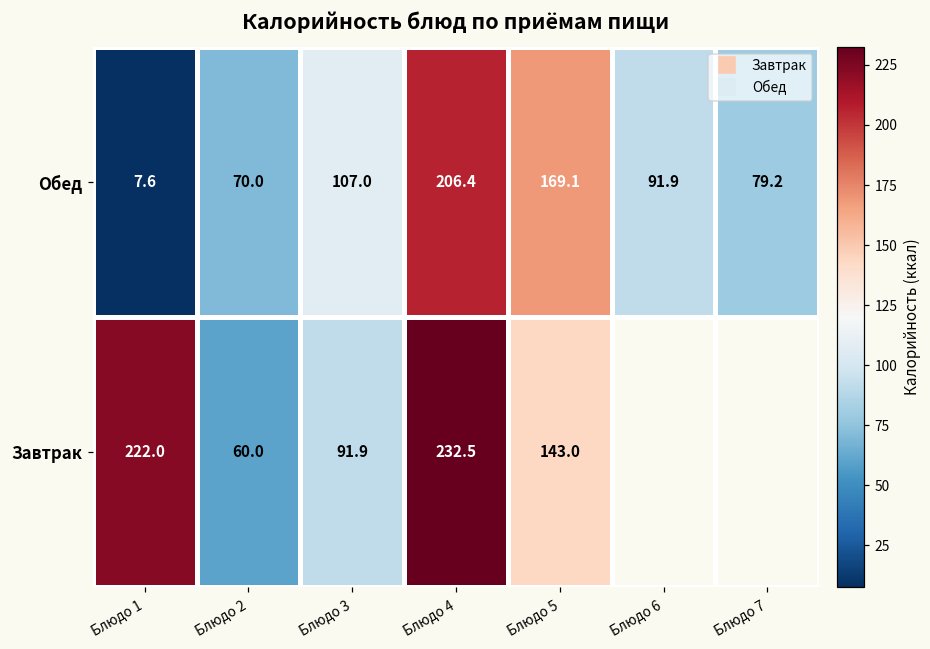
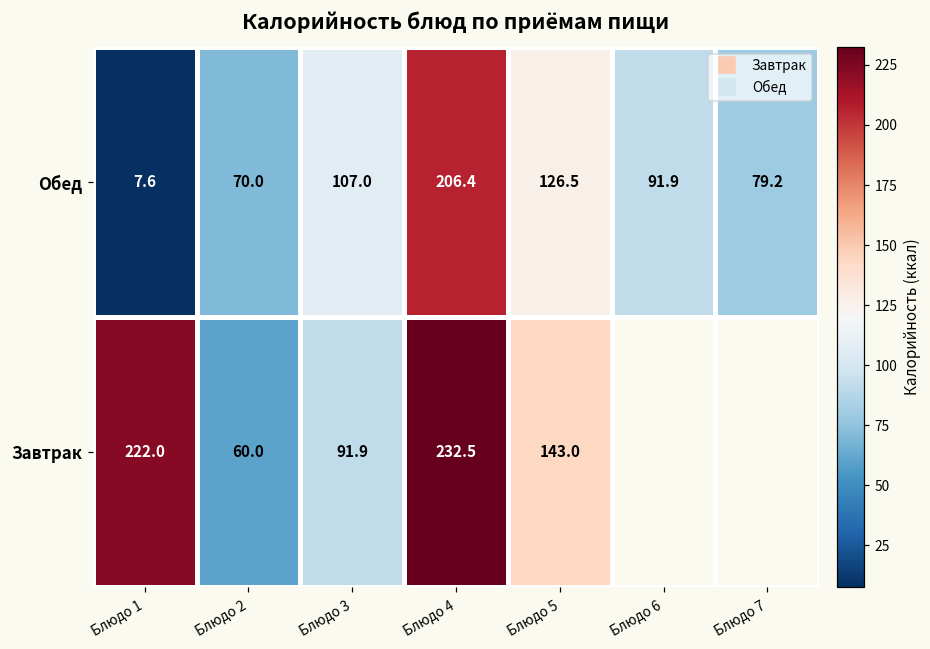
  {
    "Обед": {
      "Блюдо 1": 7.6,
      "Блюдо 2": 70.0,
      "Блюдо 3": 107.0,
      "Блюдо 4": 206.4,
-     "Блюдо 5": 169.1,
+     "Блюдо 5": 126.5,
      "Блюдо 6": 91.9,
      "Блюдо 7": 79.2
    },
    "Завтрак": {
      "Блюдо 1": 222.0,
      "Блюдо 2": 60.0,
      "Блюдо 3": 91.9,
      "Блюдо 4": 232.5,
      "Блюдо 5": 143.0
    }
  }
